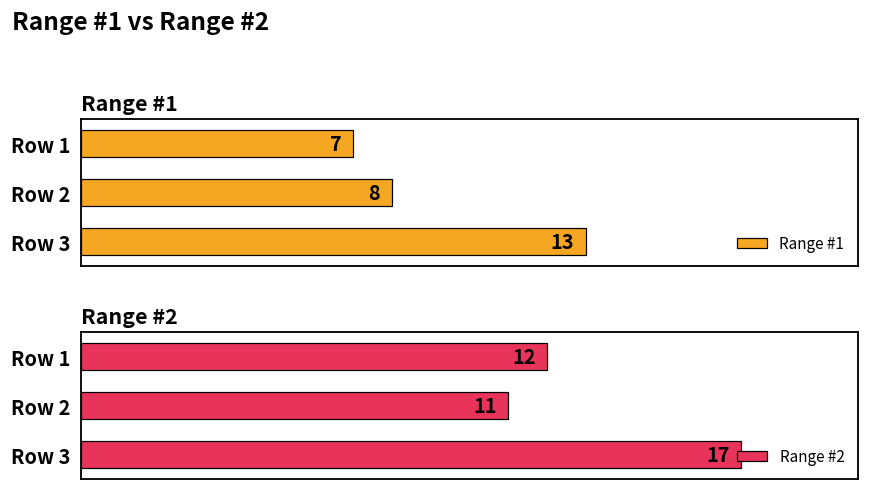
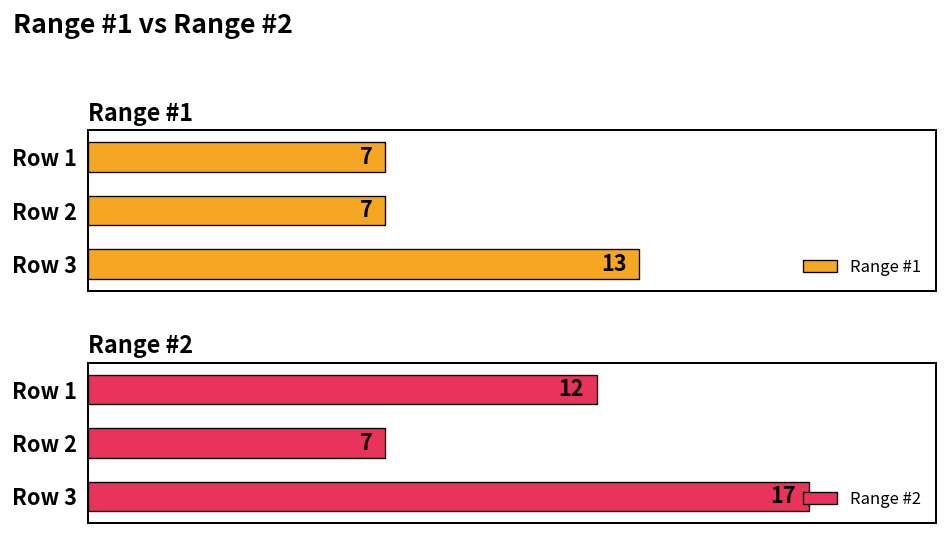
  {
    "Range #1": {
      "Row 1": 7,
-     "Row 2": 8,
+     "Row 2": 7,
      "Row 3": 13
    },
    "Range #2": {
      "Row 1": 12,
-     "Row 2": 11,
+     "Row 2": 7,
      "Row 3": 17
    }
  }
